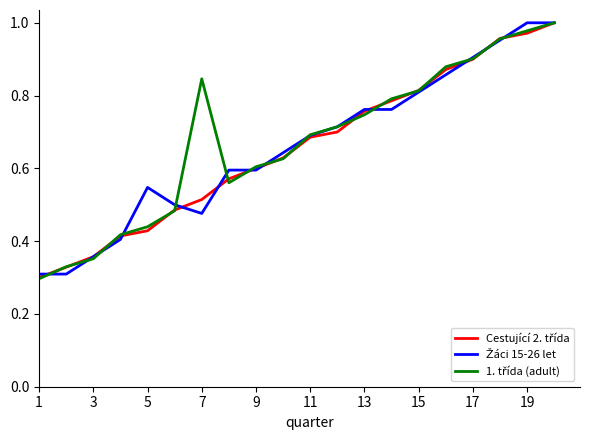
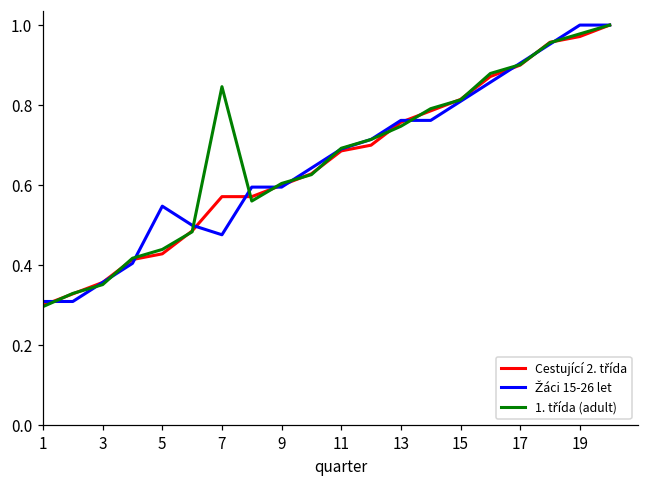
  {
    "Cestující 2. třída": {
      "5": 0.43,
-     "7": 0.51
+     "7": 0.57
    },
    "Žáci 15-26 let": {
      "1": 0.31,
      "5": 0.55,
      "7": 0.48,
      "19": 1.00
    },
    "1. třída (adult)": {
      "5": 0.44,
      "7": 0.85,
      "13": 0.75
    }
  }
